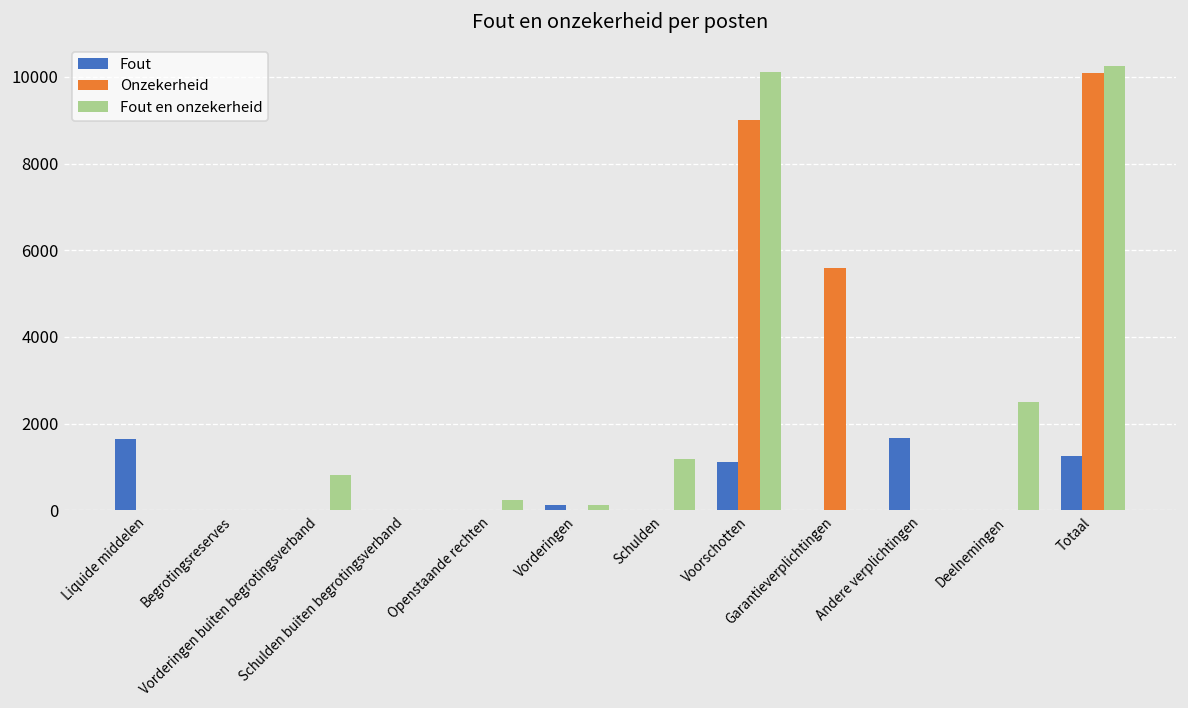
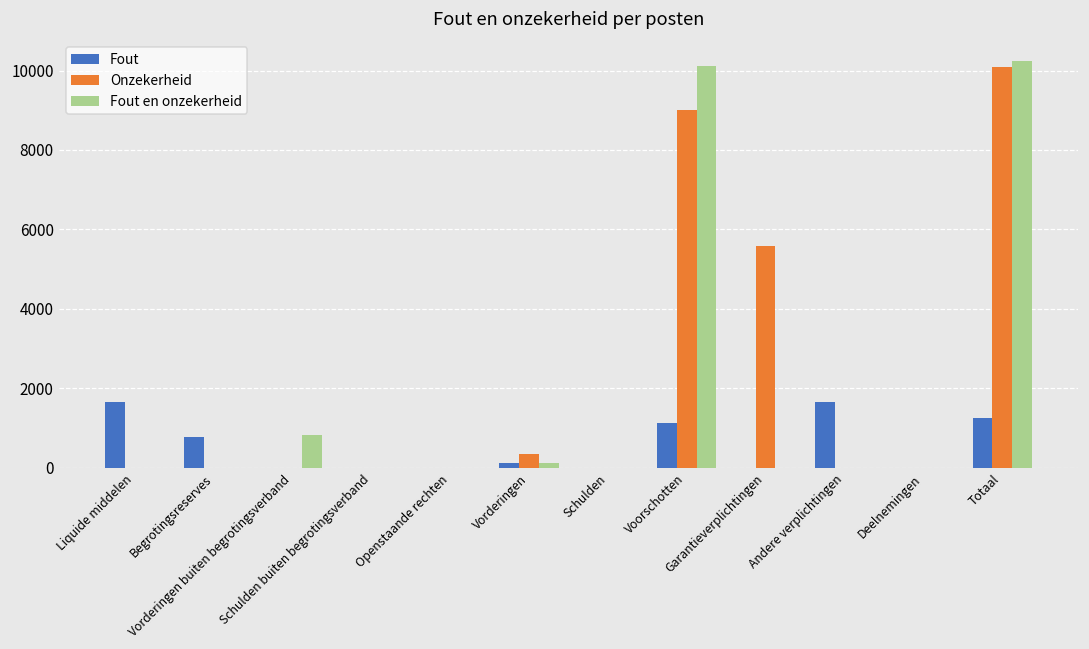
  {
    "Fout": {
      "Liquide middelen": 1700,
-     "Begrotingsreserves": 0,
+     "Begrotingsreserves": 800,
      "Vorderingen buiten begrotingsverband": 0,
      "Schulden buiten begrotingsverband": 0,
      "Openstaande rechten": 0,
      "Vorderingen": 100,
      "Schulden": 0,
      "Voorschotten": 1100,
      "Garantieverplichtingen": 0,
      "Andere verplichtingen": 1700,
      "Deelnemingen": 0,
      "Totaal": 1200
    },
    "Onzekerheid": {
      "Liquide middelen": 0,
      "Begrotingsreserves": 0,
      "Vorderingen buiten begrotingsverband": 0,
      "Schulden buiten begrotingsverband": 0,
      "Openstaande rechten": 0,
-     "Vorderingen": 0,
+     "Vorderingen": 300,
      "Schulden": 0,
      "Voorschotten": 9000,
      "Garantieverplichtingen": 5600,
      "Andere verplichtingen": 0,
      "Deelnemingen": 0,
      "Totaal": 10100
    },
    "Fout en onzekerheid": {
      "Liquide middelen": 0,
      "Begrotingsreserves": 0,
      "Vorderingen buiten begrotingsverband": 800,
      "Schulden buiten begrotingsverband": 0,
-     "Openstaande rechten": 200,
+     "Openstaande rechten": 0,
      "Vorderingen": 100,
-     "Schulden": 1200,
+     "Schulden": 0,
      "Voorschotten": 10100,
      "Garantieverplichtingen": 0,
      "Andere verplichtingen": 0,
-     "Deelnemingen": 2500,
+     "Deelnemingen": 0,
      "Totaal": 10200
    }
  }
